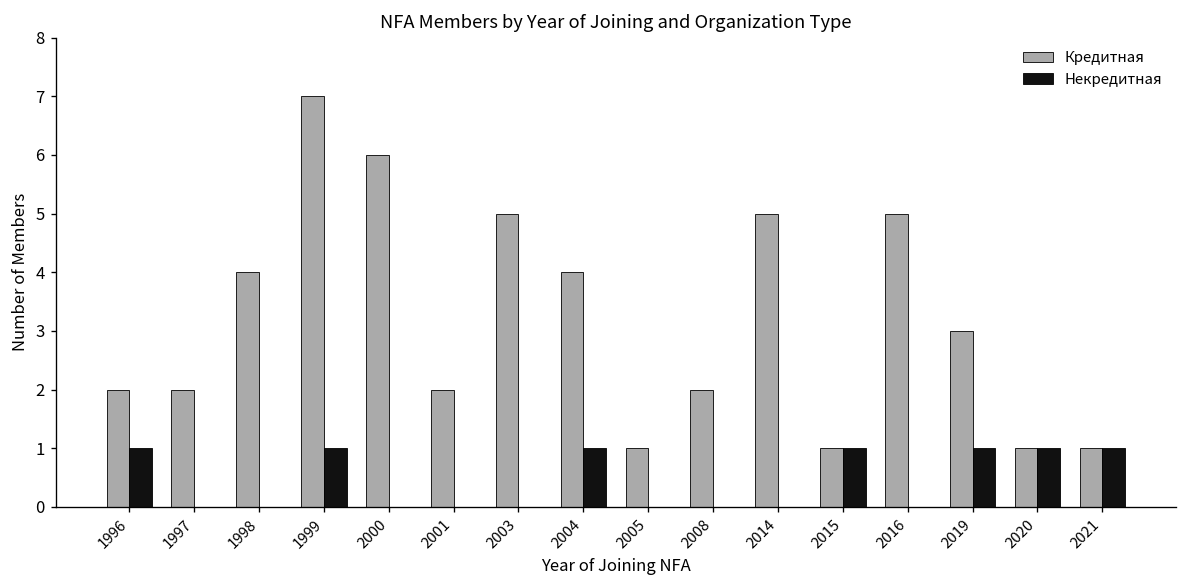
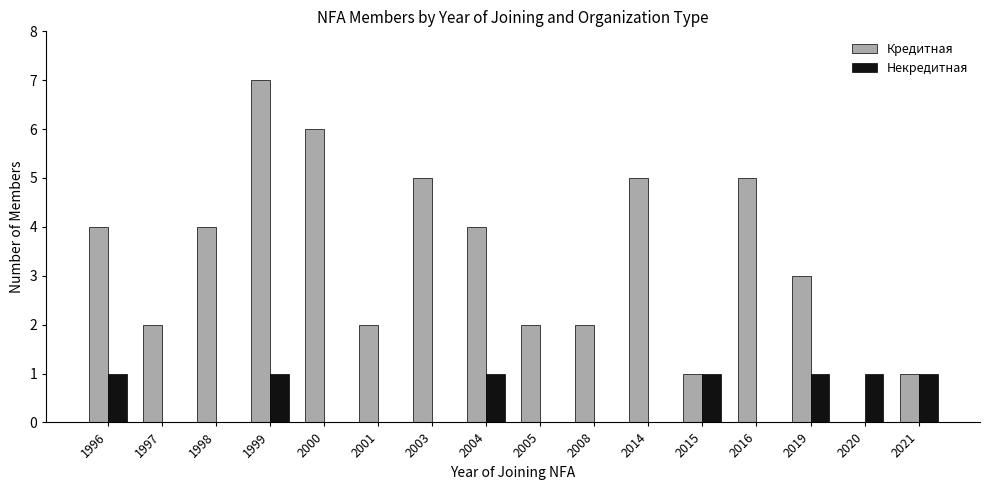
  {
    "Кредитная": {
-     "1996": 2,
+     "1996": 4,
      "1997": 2,
      "1998": 4,
      "1999": 7,
      "2000": 6,
      "2001": 2,
      "2003": 5,
      "2004": 4,
-     "2005": 1,
+     "2005": 2,
      "2008": 2,
      "2014": 5,
      "2015": 1,
      "2016": 5,
      "2019": 3,
-     "2020": 1,
+     "2020": 0,
      "2021": 1
    },
    "Некредитная": {
      "1996": 1,
      "1997": 0,
      "1998": 0,
      "1999": 1,
      "2000": 0,
      "2001": 0,
      "2003": 0,
      "2004": 1,
      "2005": 0,
      "2008": 0,
      "2014": 0,
      "2015": 1,
      "2016": 0,
      "2019": 1,
      "2020": 1,
      "2021": 1
    }
  }
